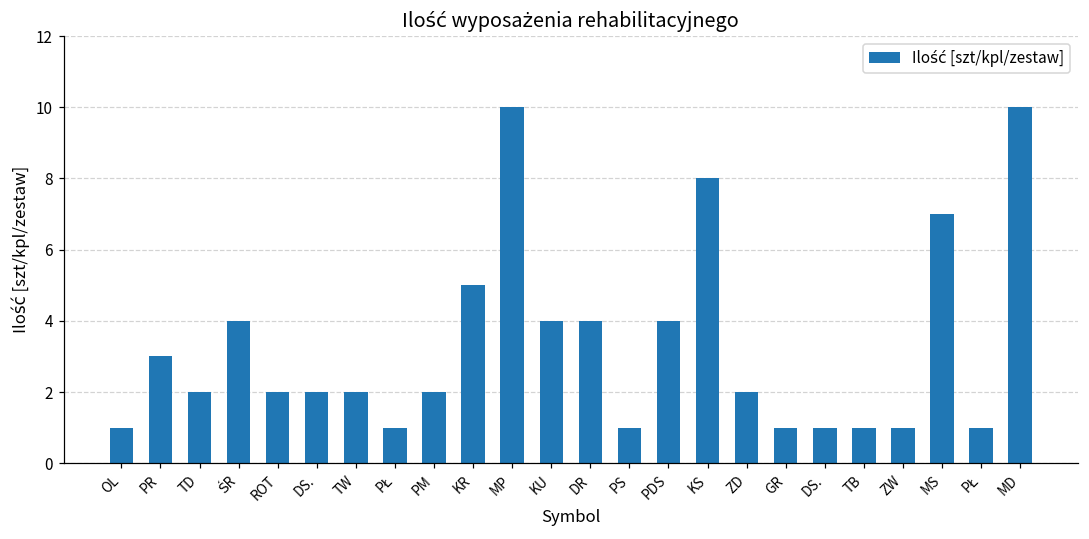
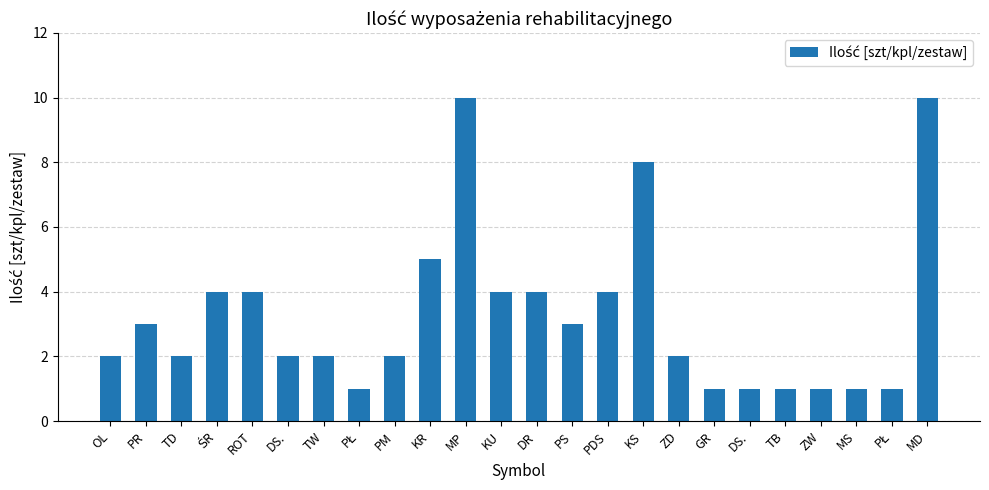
  {
-   "OL": 1,
+   "OL": 2,
    "PR": 3,
    "TD": 2,
    "ŚR": 4,
-   "ROT": 2,
+   "ROT": 4,
    "TW": 2,
    "PM": 2,
    "KR": 5,
    "MP": 10,
    "KU": 4,
    "DR": 4,
-   "PS": 1,
+   "PS": 3,
    "PDS": 4,
    "KS": 8,
    "ZD": 2,
    "GR": 1,
    "TB": 1,
    "ZW": 1,
-   "MS": 7,
+   "MS": 1,
    "MD": 10
  }
